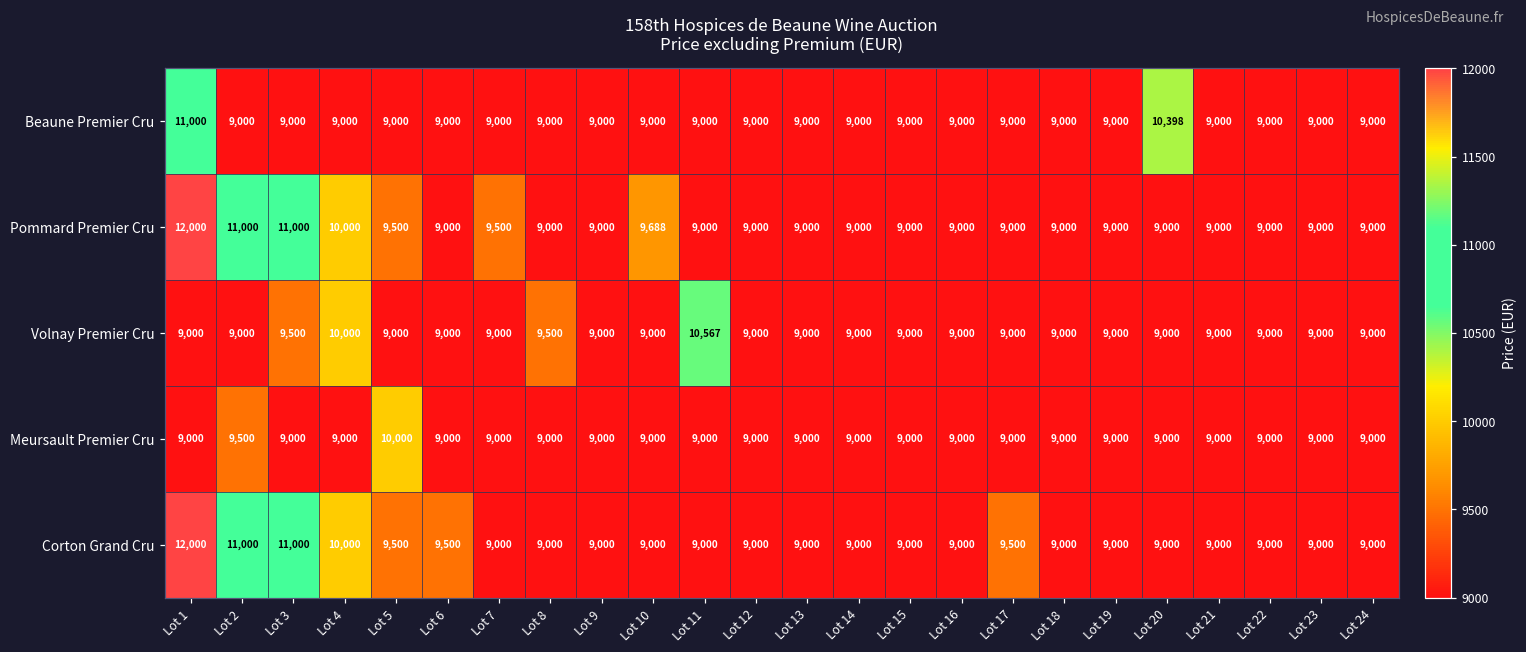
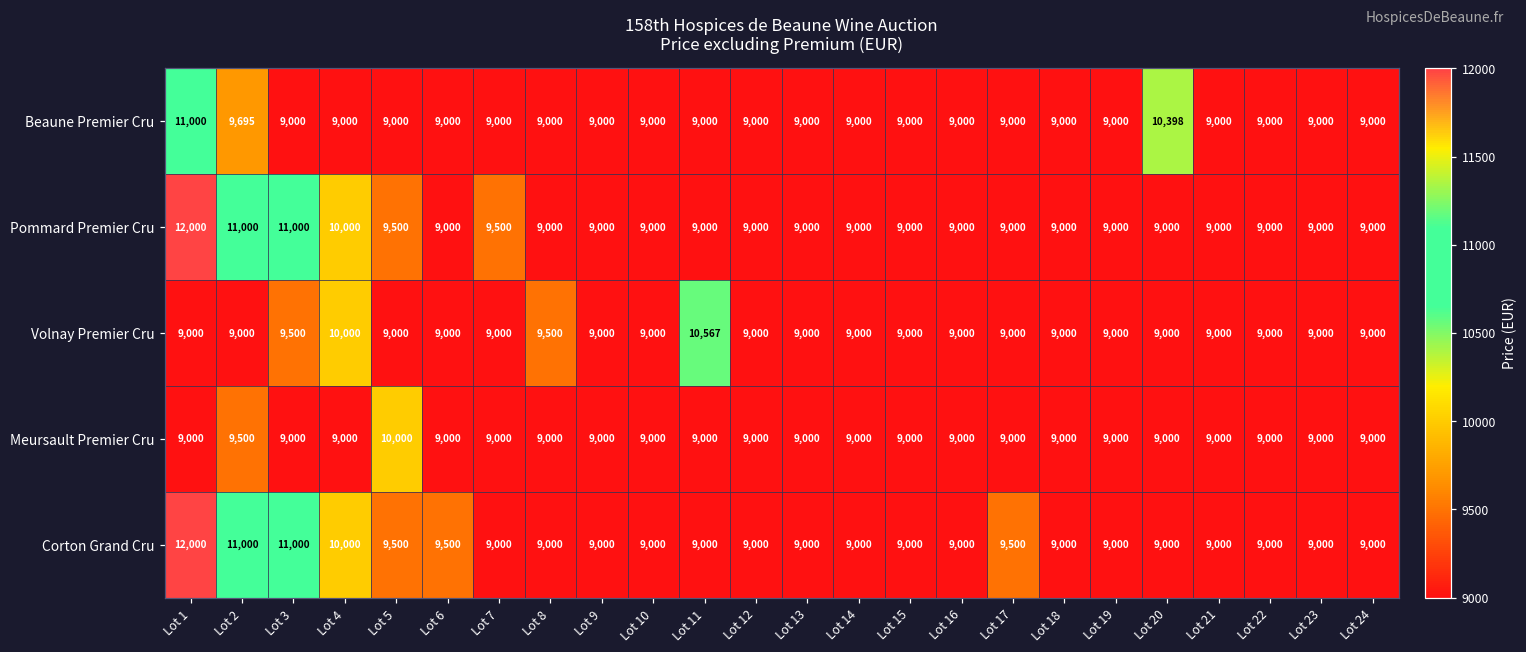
  {
    "Beaune Premier Cru": {
      "Lot 1": "11,000",
-     "Lot 2": "9,000",
+     "Lot 2": "9,695",
      "Lot 3": "9,000",
      "Lot 4": "9,000",
      "Lot 5": "9,000",
      "Lot 6": "9,000",
      "Lot 7": "9,000",
      "Lot 8": "9,000",
      "Lot 9": "9,000",
      "Lot 10": "9,000",
      "Lot 11": "9,000",
      "Lot 12": "9,000",
      "Lot 13": "9,000",
      "Lot 14": "9,000",
      "Lot 15": "9,000",
      "Lot 16": "9,000",
      "Lot 17": "9,000",
      "Lot 18": "9,000",
      "Lot 19": "9,000",
      "Lot 20": "10,398",
      "Lot 21": "9,000",
      "Lot 22": "9,000",
      "Lot 23": "9,000",
      "Lot 24": "9,000"
    },
    "Pommard Premier Cru": {
      "Lot 1": "12,000",
      "Lot 2": "11,000",
      "Lot 3": "11,000",
      "Lot 4": "10,000",
      "Lot 5": "9,500",
      "Lot 6": "9,000",
      "Lot 7": "9,500",
      "Lot 8": "9,000",
      "Lot 9": "9,000",
-     "Lot 10": "9,688",
+     "Lot 10": "9,000",
      "Lot 11": "9,000",
      "Lot 12": "9,000",
      "Lot 13": "9,000",
      "Lot 14": "9,000",
      "Lot 15": "9,000",
      "Lot 16": "9,000",
      "Lot 17": "9,000",
      "Lot 18": "9,000",
      "Lot 19": "9,000",
      "Lot 20": "9,000",
      "Lot 21": "9,000",
      "Lot 22": "9,000",
      "Lot 23": "9,000",
      "Lot 24": "9,000"
    },
    "Volnay Premier Cru": {
      "Lot 1": "9,000",
      "Lot 2": "9,000",
      "Lot 3": "9,500",
      "Lot 4": "10,000",
      "Lot 5": "9,000",
      "Lot 6": "9,000",
      "Lot 7": "9,000",
      "Lot 8": "9,500",
      "Lot 9": "9,000",
      "Lot 10": "9,000",
      "Lot 11": "10,567",
      "Lot 12": "9,000",
      "Lot 13": "9,000",
      "Lot 14": "9,000",
      "Lot 15": "9,000",
      "Lot 16": "9,000",
      "Lot 17": "9,000",
      "Lot 18": "9,000",
      "Lot 19": "9,000",
      "Lot 20": "9,000",
      "Lot 21": "9,000",
      "Lot 22": "9,000",
      "Lot 23": "9,000",
      "Lot 24": "9,000"
    },
    "Meursault Premier Cru": {
      "Lot 1": "9,000",
      "Lot 2": "9,500",
      "Lot 3": "9,000",
      "Lot 4": "9,000",
      "Lot 5": "10,000",
      "Lot 6": "9,000",
      "Lot 7": "9,000",
      "Lot 8": "9,000",
      "Lot 9": "9,000",
      "Lot 10": "9,000",
      "Lot 11": "9,000",
      "Lot 12": "9,000",
      "Lot 13": "9,000",
      "Lot 14": "9,000",
      "Lot 15": "9,000",
      "Lot 16": "9,000",
      "Lot 17": "9,000",
      "Lot 18": "9,000",
      "Lot 19": "9,000",
      "Lot 20": "9,000",
      "Lot 21": "9,000",
      "Lot 22": "9,000",
      "Lot 23": "9,000",
      "Lot 24": "9,000"
    },
    "Corton Grand Cru": {
      "Lot 1": "12,000",
      "Lot 2": "11,000",
      "Lot 3": "11,000",
      "Lot 4": "10,000",
      "Lot 5": "9,500",
      "Lot 6": "9,500",
      "Lot 7": "9,000",
      "Lot 8": "9,000",
      "Lot 9": "9,000",
      "Lot 10": "9,000",
      "Lot 11": "9,000",
      "Lot 12": "9,000",
      "Lot 13": "9,000",
      "Lot 14": "9,000",
      "Lot 15": "9,000",
      "Lot 16": "9,000",
      "Lot 17": "9,500",
      "Lot 18": "9,000",
      "Lot 19": "9,000",
      "Lot 20": "9,000",
      "Lot 21": "9,000",
      "Lot 22": "9,000",
      "Lot 23": "9,000",
      "Lot 24": "9,000"
    }
  }
